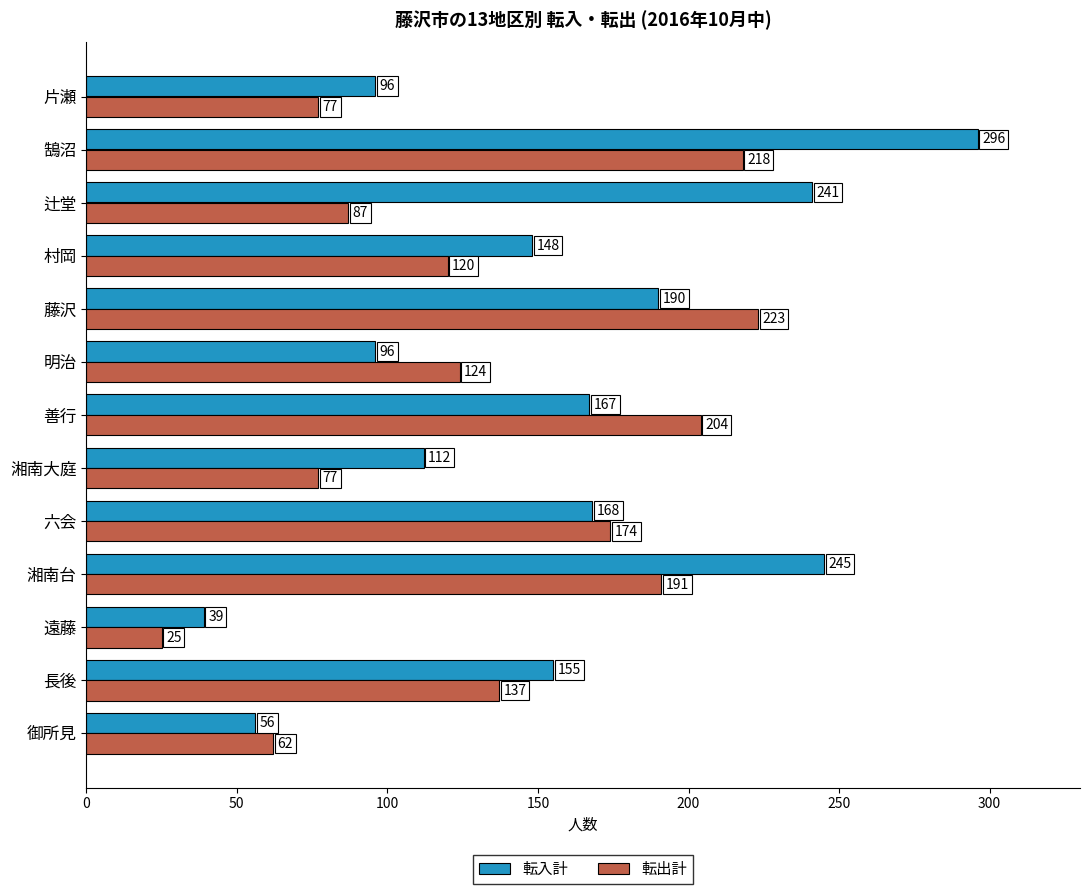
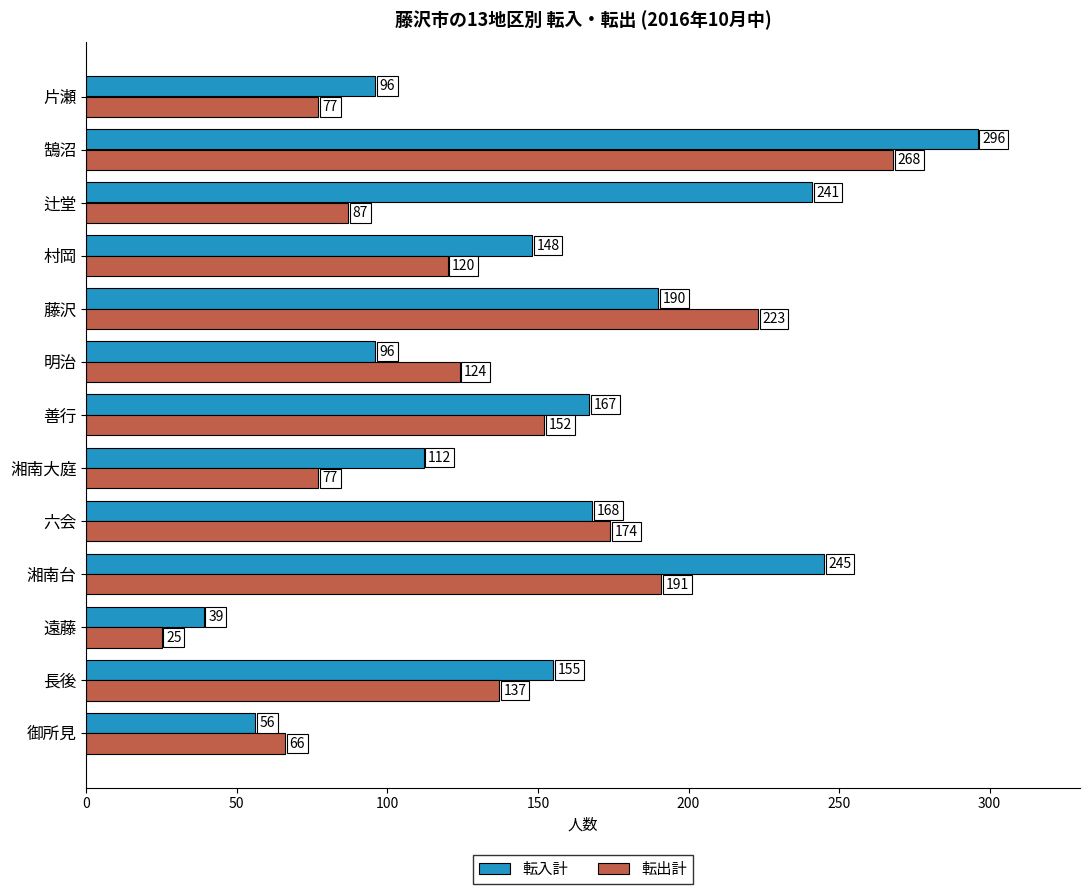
  {
    "転出計": {
-     "鵠沼": 218,
-     "善行": 204,
-     "御所見": 62
+     "鵠沼": 268,
+     "善行": 152,
+     "御所見": 66
    }
  }
